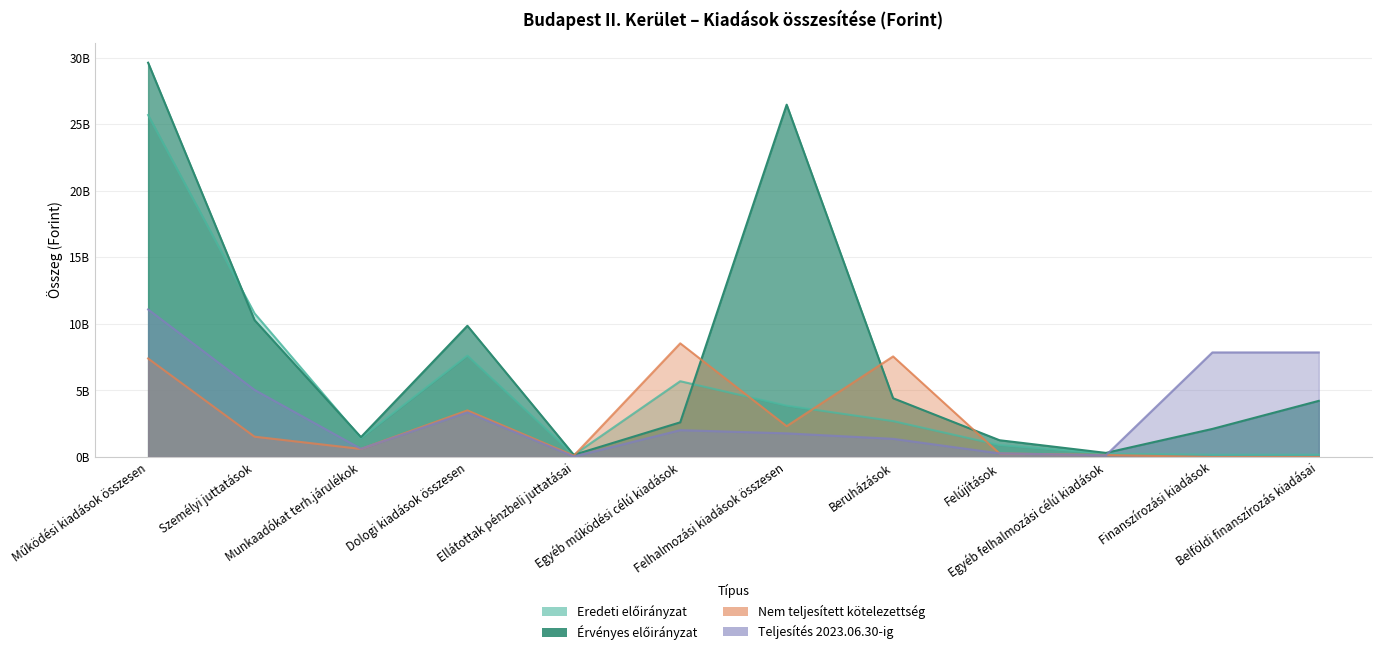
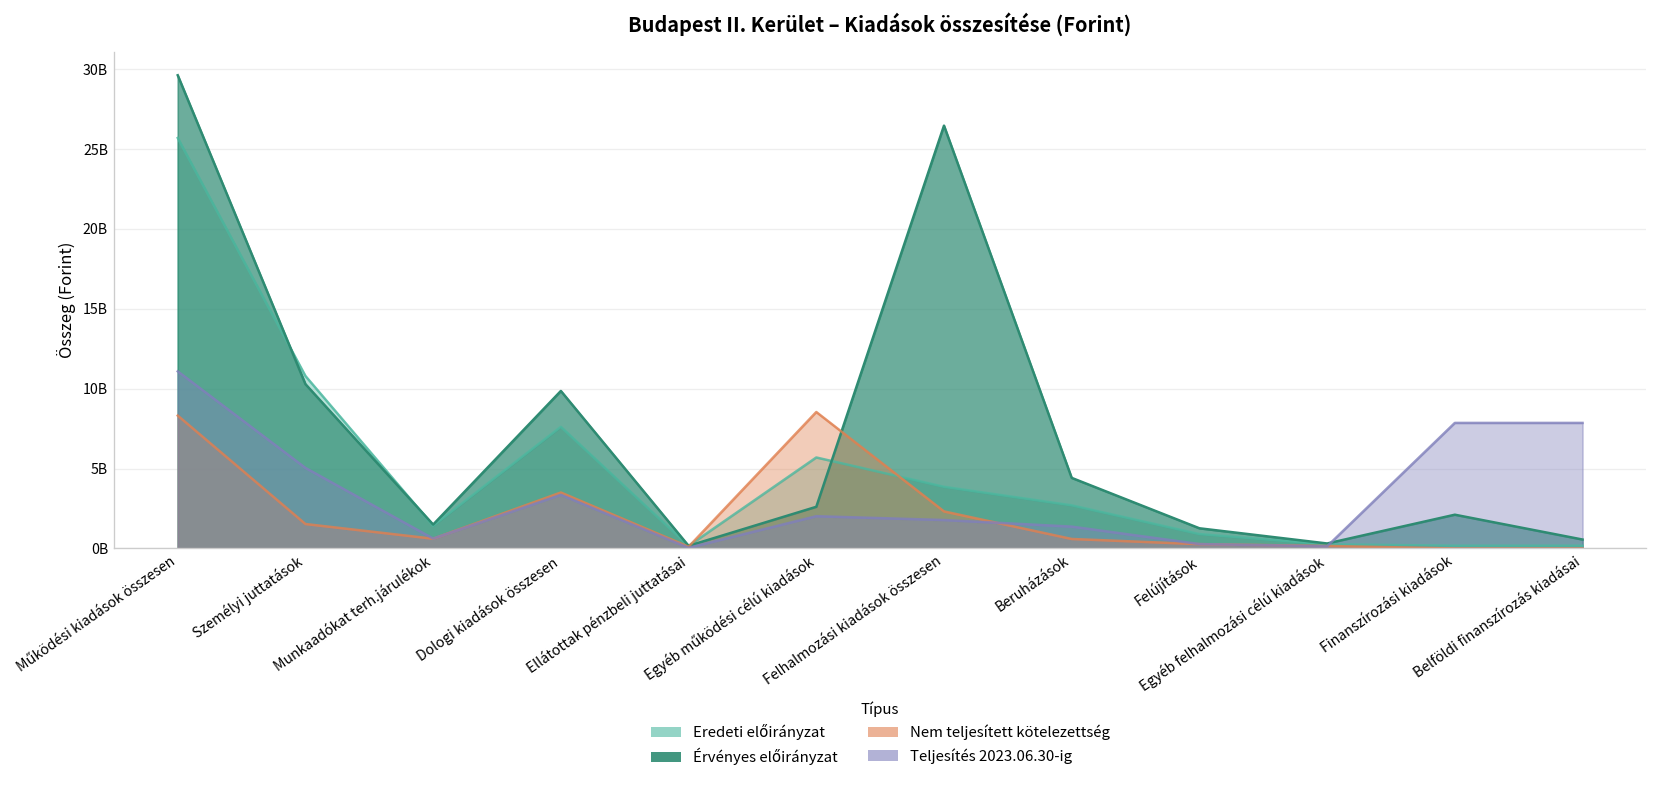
  {
    "Érvényes előirányzat": {
      "Működési kiadások összesen": 29600000000,
      "Személyi juttatások": 10300000000,
      "Dologi kiadások összesen": 9900000000,
      "Egyéb működési célú kiadások": 2600000000,
      "Felhalmozási kiadások összesen": 26500000000,
      "Beruházások": 4400000000,
      "Felújítások": 1300000000,
      "Finanszírozási kiadások": 2100000000,
-     "Belföldi finanszírozás kiadásai": 4200000000
+     "Belföldi finanszírozás kiadásai": 600000000
    },
    "Nem teljesített kötelezettség": {
-     "Működési kiadások összesen": 7400000000,
+     "Működési kiadások összesen": 8300000000,
      "Személyi juttatások": 1500000000,
      "Egyéb működési célú kiadások": 8500000000,
      "Felhalmozási kiadások összesen": 2300000000,
-     "Beruházások": 7600000000
+     "Beruházások": 600000000
    }
  }
